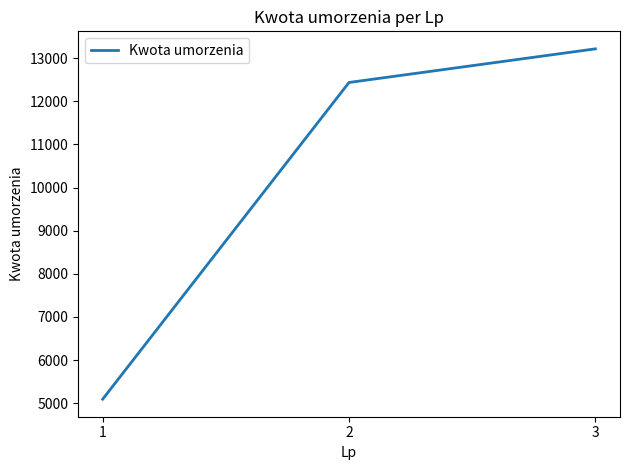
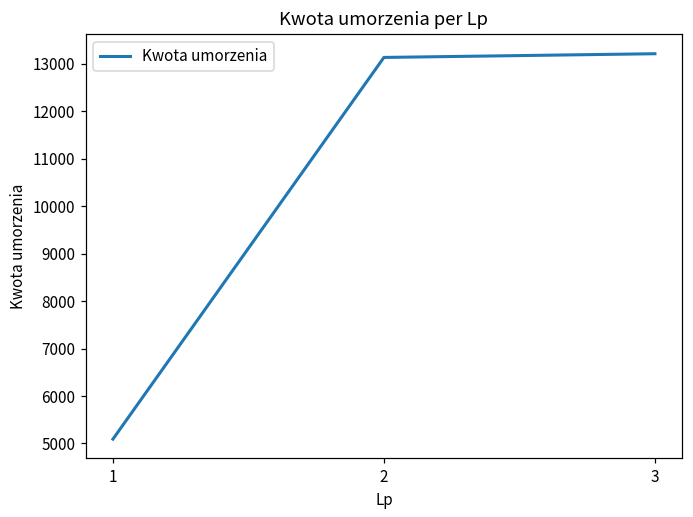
  {
    "1": 5100,
-   "2": 12400,
+   "2": 13100,
    "3": 13200
  }
